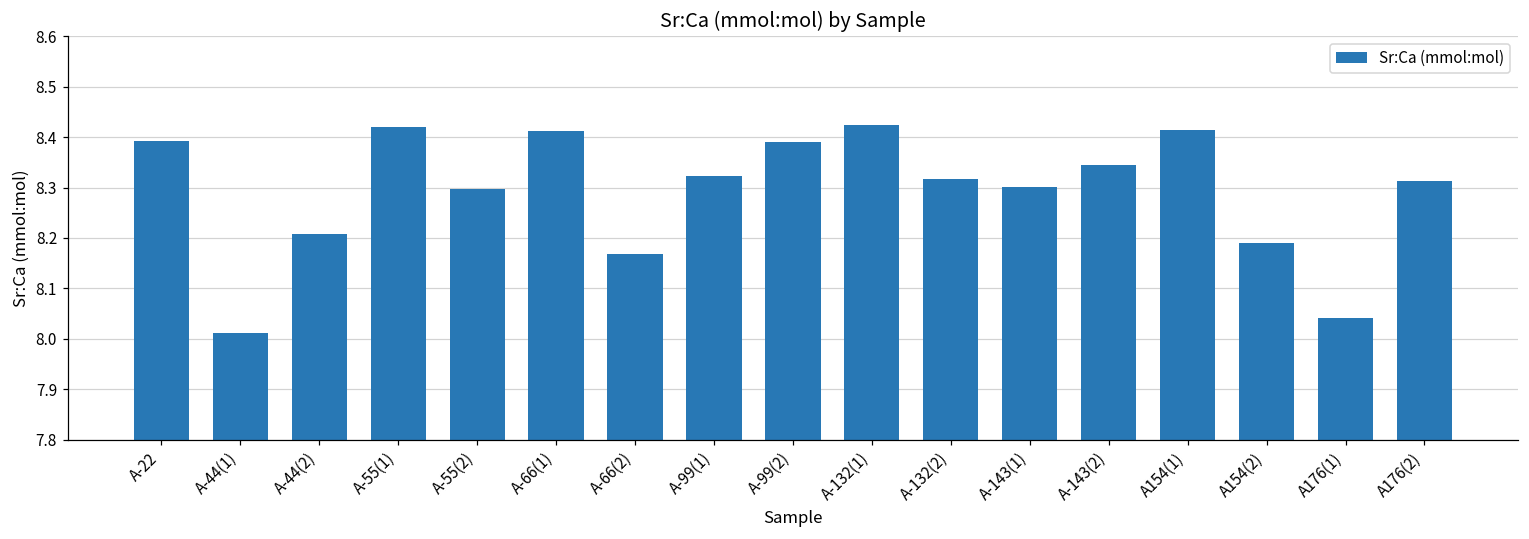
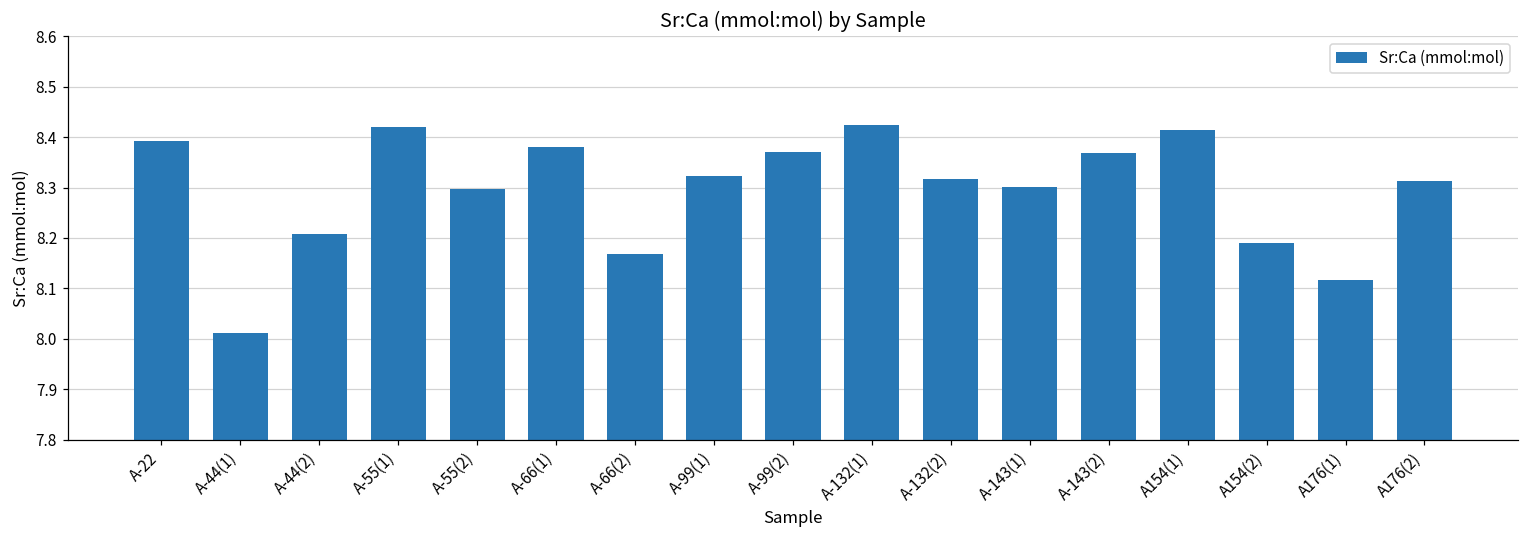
  {
    "A-22": 8.39,
    "A-44(1)": 8.01,
    "A-44(2)": 8.21,
    "A-55(1)": 8.42,
    "A-55(2)": 8.30,
-   "A-66(1)": 8.41,
+   "A-66(1)": 8.38,
    "A-66(2)": 8.17,
    "A-99(1)": 8.32,
-   "A-99(2)": 8.39,
+   "A-99(2)": 8.37,
    "A-132(1)": 8.42,
    "A-132(2)": 8.32,
    "A-143(1)": 8.30,
-   "A-143(2)": 8.34,
+   "A-143(2)": 8.37,
    "A154(1)": 8.41,
    "A154(2)": 8.19,
-   "A176(1)": 8.04,
+   "A176(1)": 8.12,
    "A176(2)": 8.31
  }
